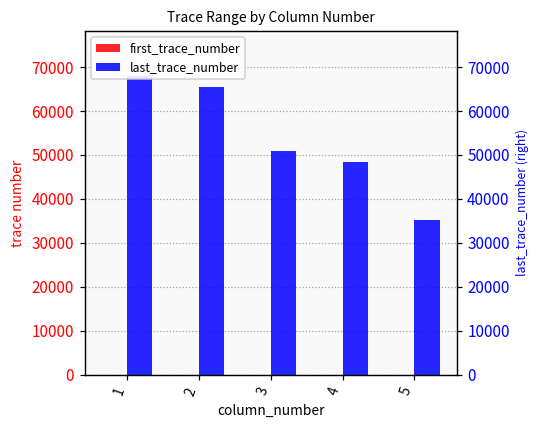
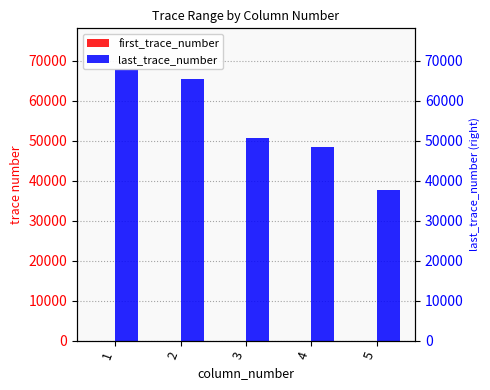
  {
    "last_trace_number": {
      "2": 66000,
      "3": 51000,
      "4": 48000,
-     "5": 35000
+     "5": 38000
    }
  }
